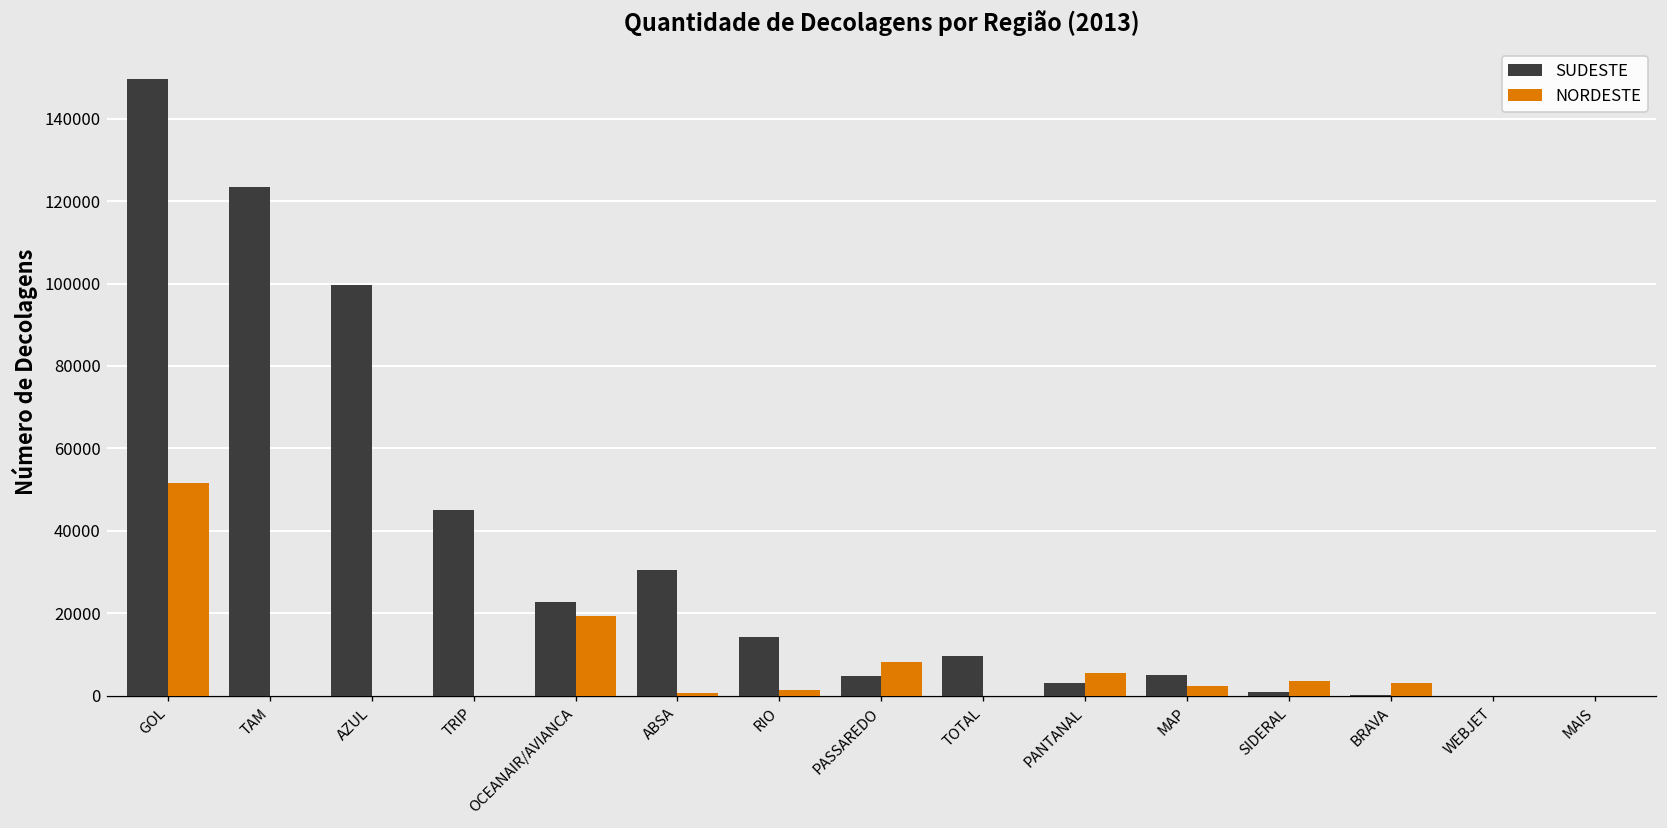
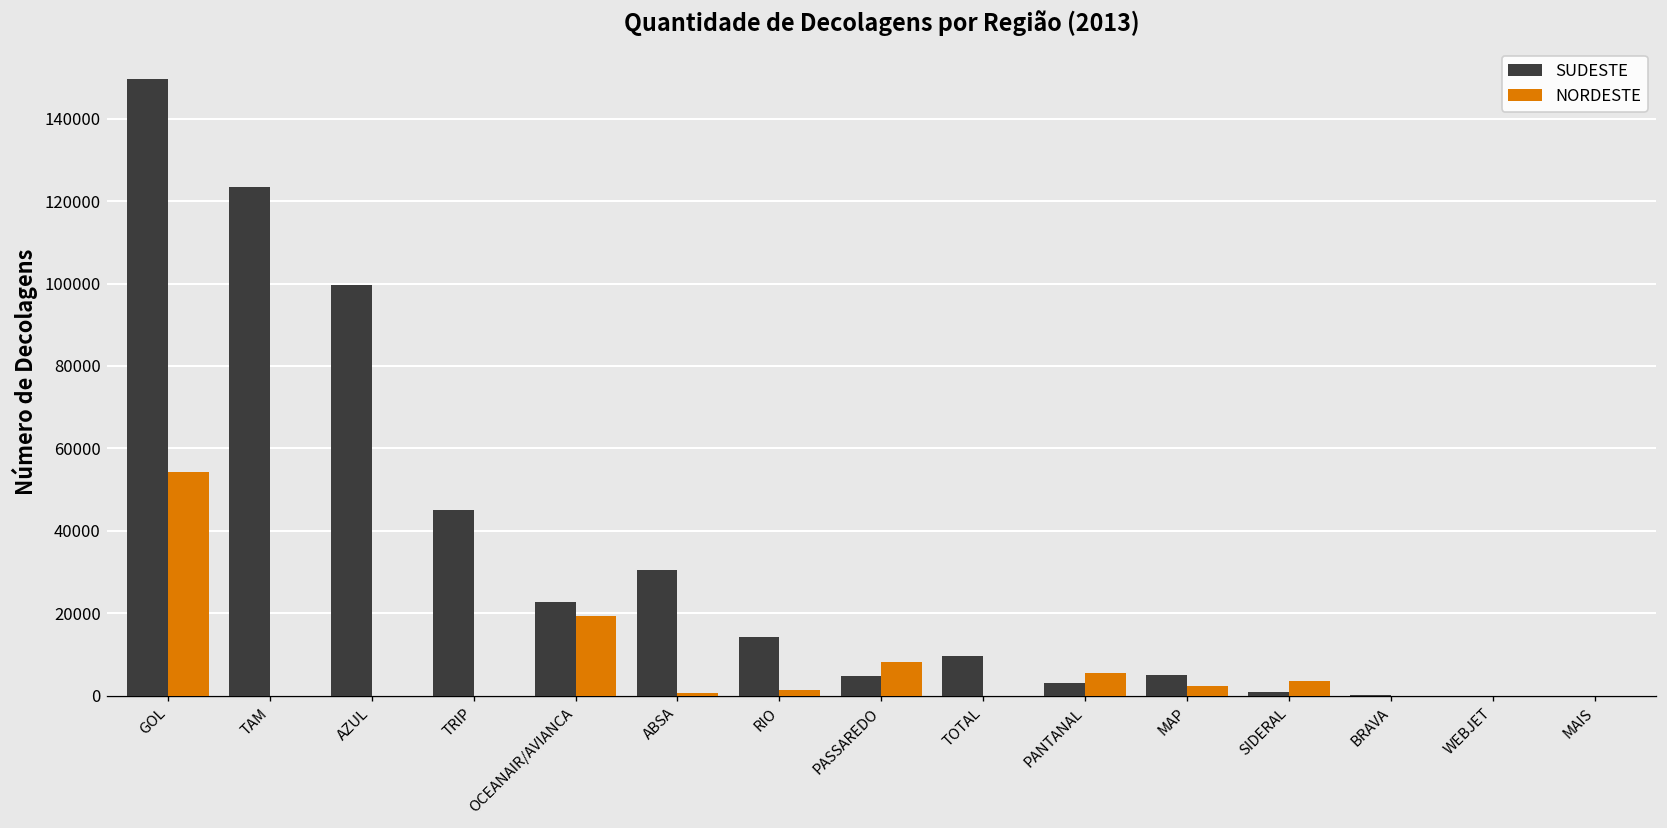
  {
    "SUDESTE": {
      "GOL": 150000,
      "TAM": 123000,
      "AZUL": 100000,
      "TRIP": 45000,
      "OCEANAIR/AVIANCA": 23000,
      "ABSA": 30000,
      "RIO": 14000,
      "PASSAREDO": 5000,
      "TOTAL": 10000,
      "PANTANAL": 3000,
      "MAP": 5000,
      "SIDERAL": 1000
    },
    "NORDESTE": {
-     "GOL": 52000,
+     "GOL": 54000,
      "TAM": 0,
      "AZUL": 0,
      "TRIP": 0,
      "OCEANAIR/AVIANCA": 19000,
      "ABSA": 1000,
      "RIO": 1000,
      "PASSAREDO": 8000,
      "TOTAL": 0,
      "PANTANAL": 5000,
      "MAP": 2000,
      "SIDERAL": 4000,
-     "BRAVA": 3000,
+     "BRAVA": 0,
      "WEBJET": 0
    }
  }
